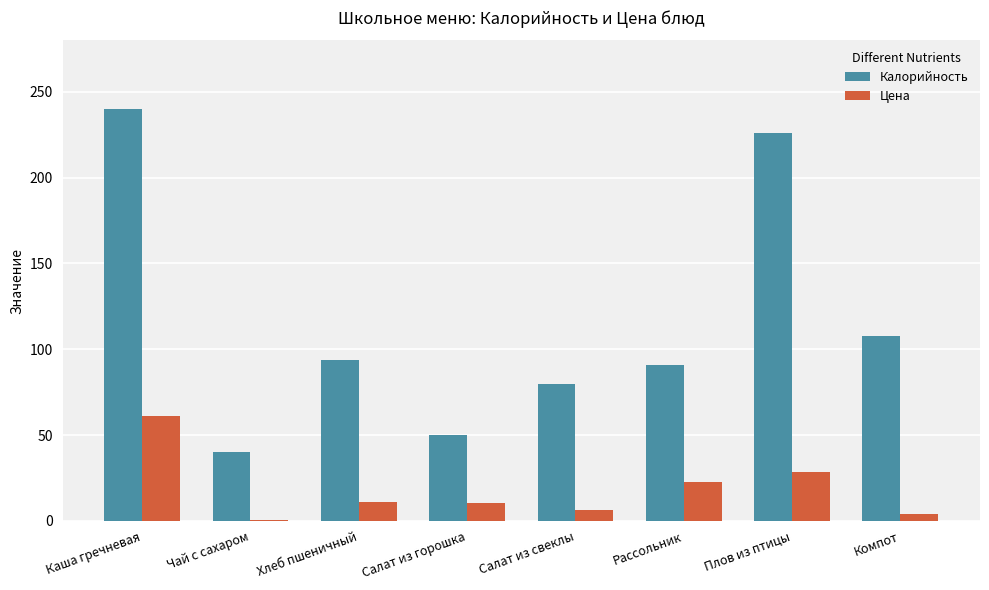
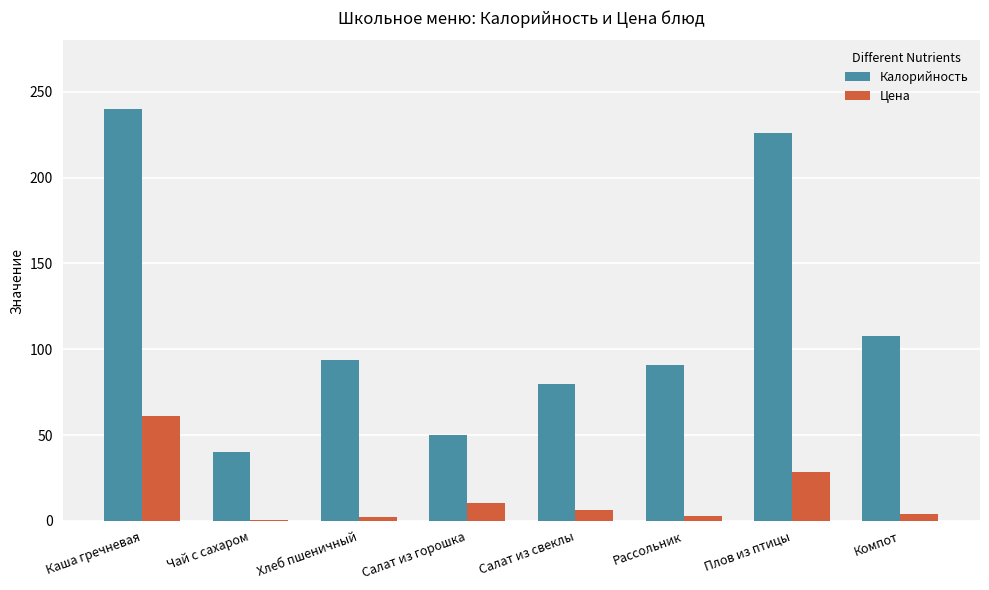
  {
    "Калорийность": {
      "Каша гречневая": 240,
      "Чай с сахаром": 40,
      "Хлеб пшеничный": 94,
      "Салат из горошка": 50,
      "Салат из свеклы": 80,
      "Рассольник": 91,
      "Плов из птицы": 226,
      "Компот": 108
    },
    "Цена": {
      "Каша гречневая": 61,
-     "Хлеб пшеничный": 11,
+     "Хлеб пшеничный": 2,
      "Салат из горошка": 11,
      "Салат из свеклы": 6,
-     "Рассольник": 23,
+     "Рассольник": 3,
      "Плов из птицы": 29,
      "Компот": 4
    }
  }
